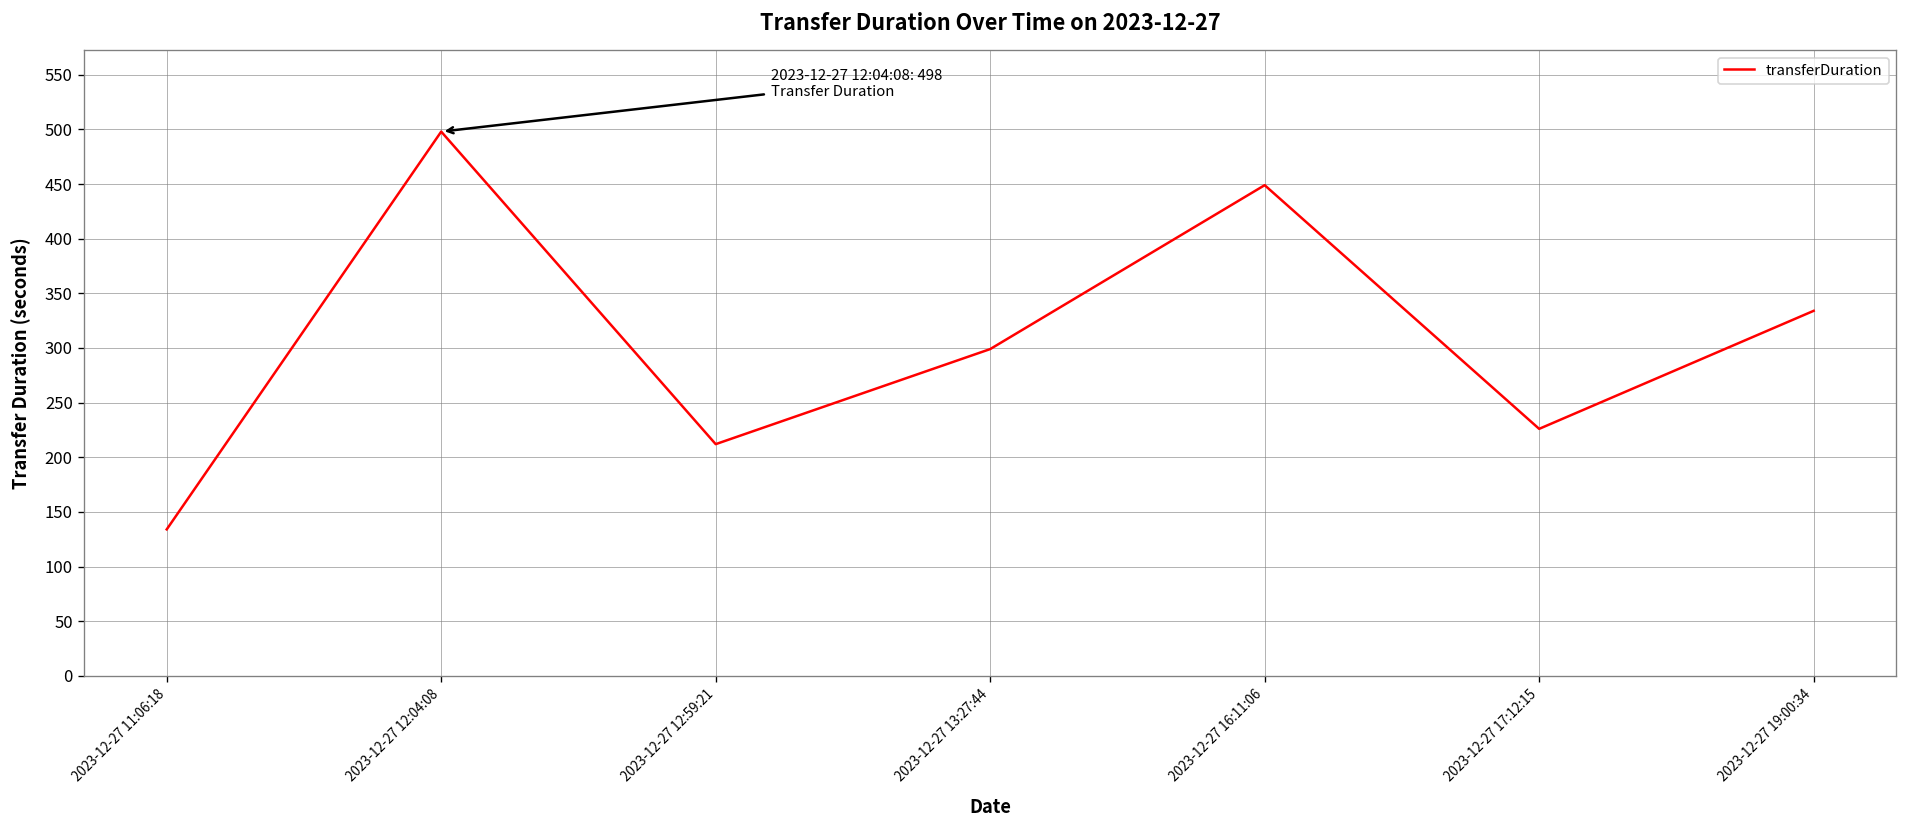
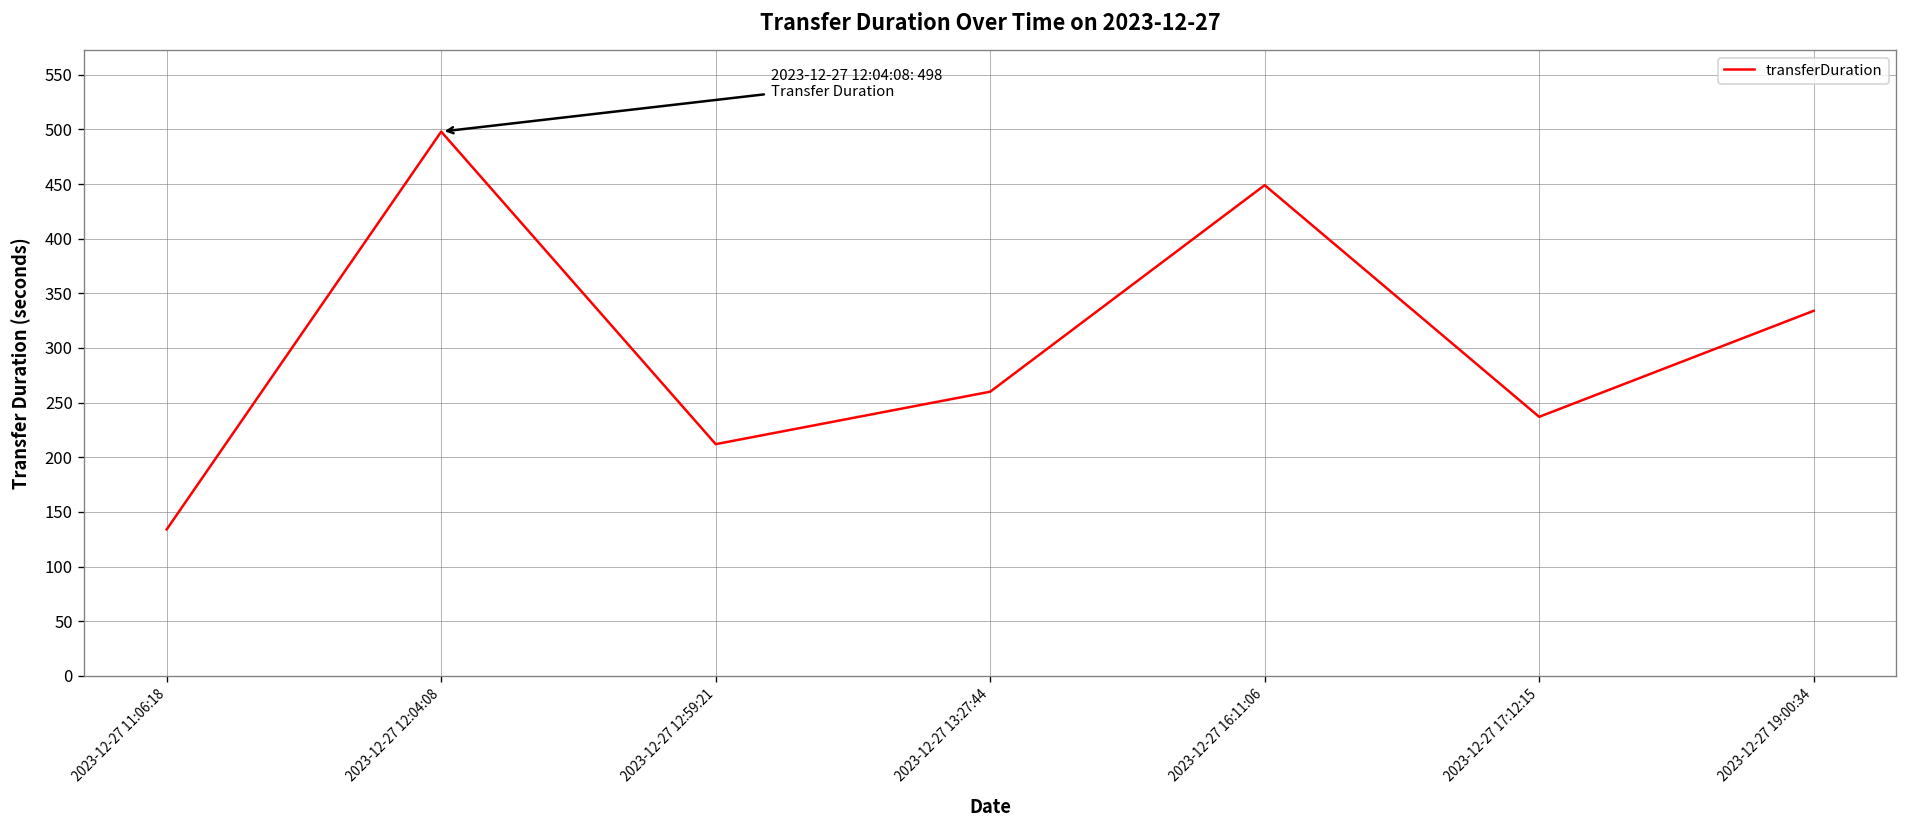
  {
    "2023-12-27 11:06:18": 130,
    "2023-12-27 12:59:21": 210,
-   "2023-12-27 13:27:44": 300,
+   "2023-12-27 13:27:44": 260,
    "2023-12-27 16:11:06": 450,
-   "2023-12-27 17:12:15": 230,
+   "2023-12-27 17:12:15": 240,
    "2023-12-27 19:00:34": 330
  }
